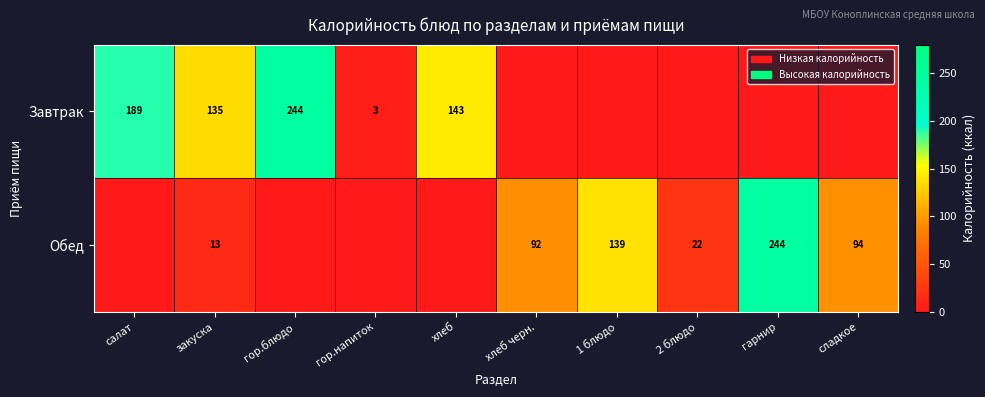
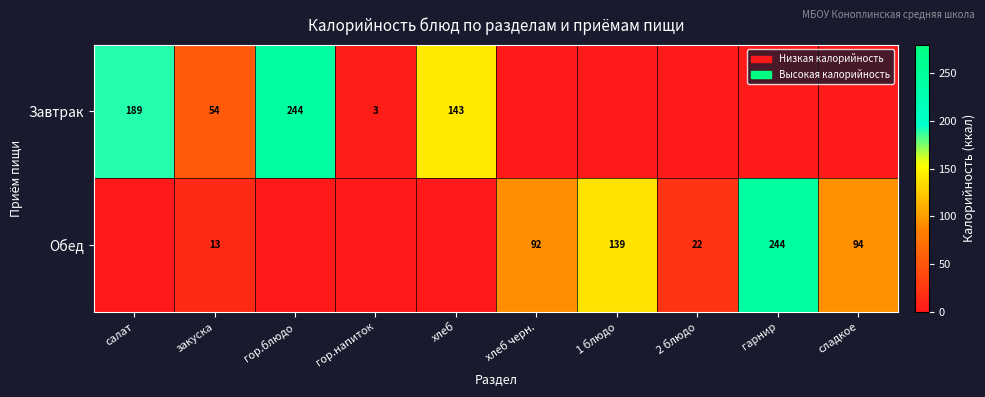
  {
    "Завтрак": {
      "салат": 189,
-     "закуска": 135,
+     "закуска": 54,
      "гор.блюдо": 244,
      "гор.напиток": 3,
      "хлеб": 143
    },
    "Обед": {
      "закуска": 13,
      "хлеб черн.": 92,
      "1 блюдо": 139,
      "2 блюдо": 22,
      "гарнир": 244,
      "сладкое": 94
    }
  }
